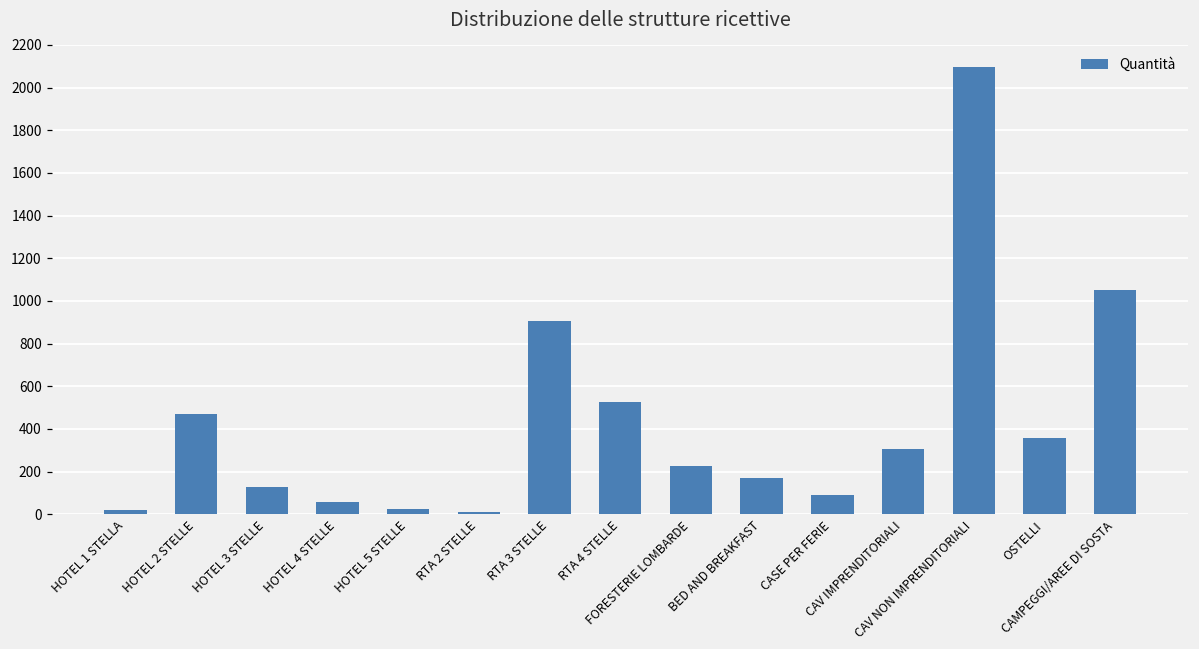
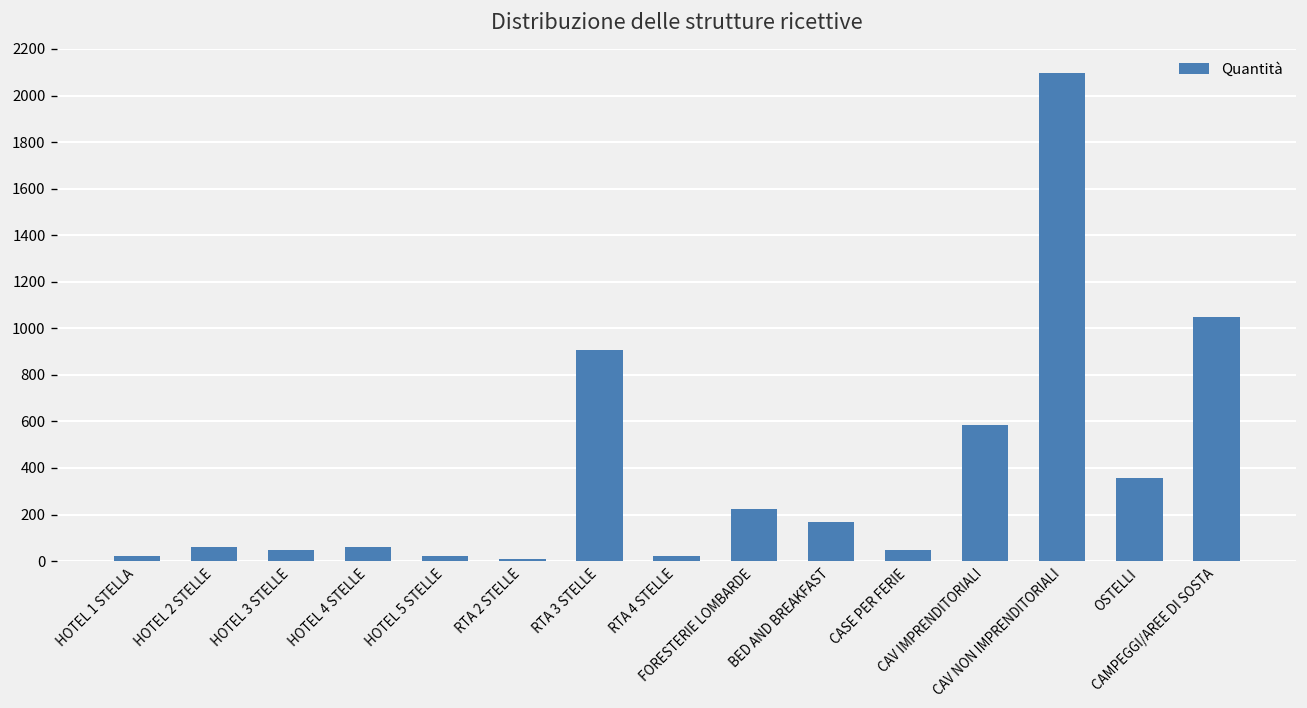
  {
    "HOTEL 1 STELLA": 20,
-   "HOTEL 2 STELLE": 470,
-   "HOTEL 3 STELLE": 130,
+   "HOTEL 2 STELLE": 60,
+   "HOTEL 3 STELLE": 50,
    "HOTEL 4 STELLE": 60,
    "HOTEL 5 STELLE": 20,
    "RTA 3 STELLE": 910,
-   "RTA 4 STELLE": 530,
+   "RTA 4 STELLE": 20,
    "FORESTERIE LOMBARDE": 230,
    "BED AND BREAKFAST": 170,
-   "CASE PER FERIE": 90,
-   "CAV IMPRENDITORIALI": 310,
+   "CASE PER FERIE": 50,
+   "CAV IMPRENDITORIALI": 590,
    "CAV NON IMPRENDITORIALI": 2100,
    "OSTELLI": 360,
    "CAMPEGGI/AREE DI SOSTA": 1050
  }
